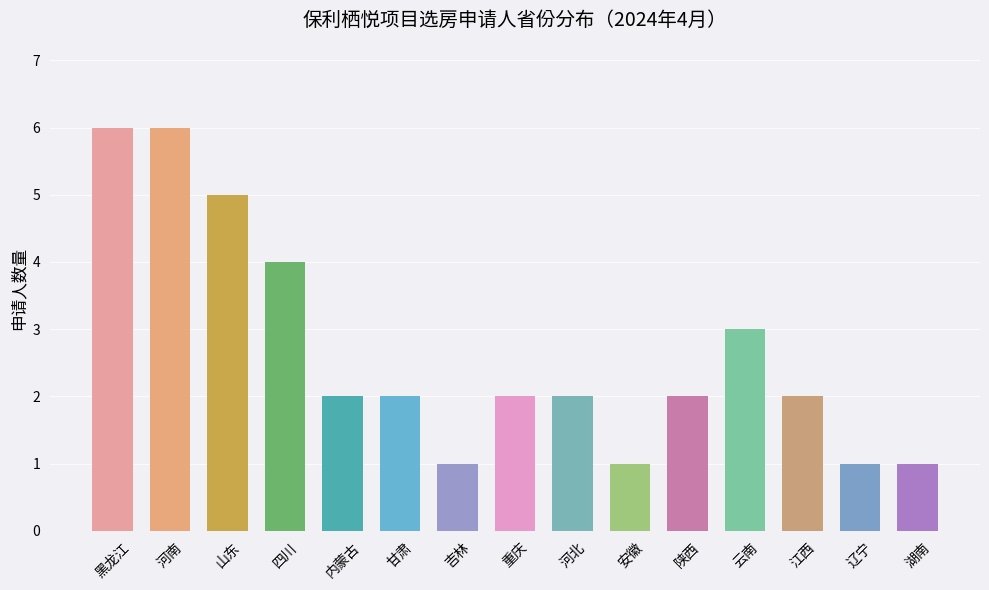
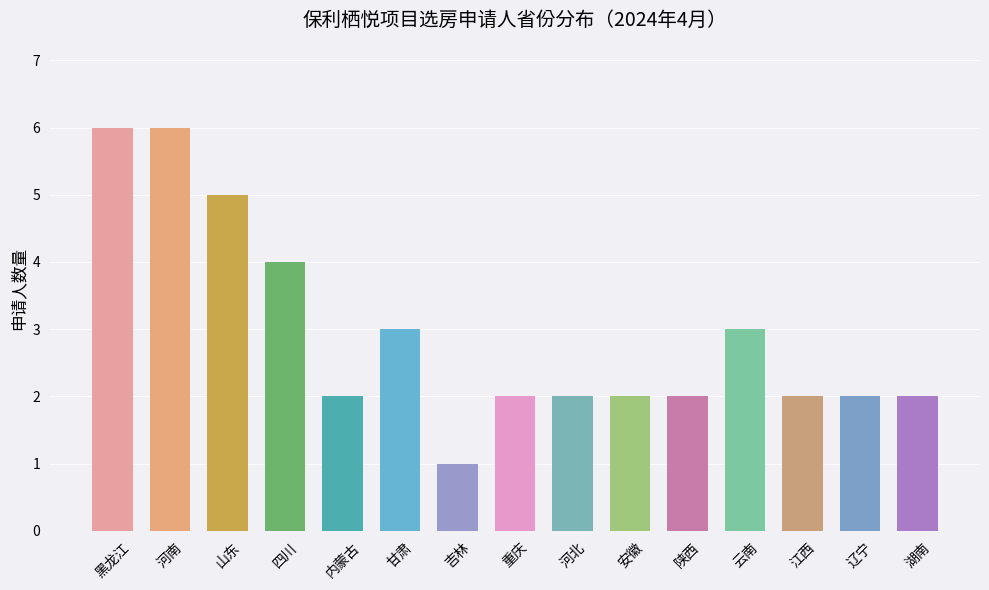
  {
    "黑龙江": 6,
    "河南": 6,
    "山东": 5,
    "四川": 4,
    "内蒙古": 2,
-   "甘肃": 2,
+   "甘肃": 3,
    "吉林": 1,
    "重庆": 2,
    "河北": 2,
-   "安徽": 1,
+   "安徽": 2,
    "陕西": 2,
    "云南": 3,
    "江西": 2,
-   "辽宁": 1,
-   "湖南": 1
+   "辽宁": 2,
+   "湖南": 2
  }
